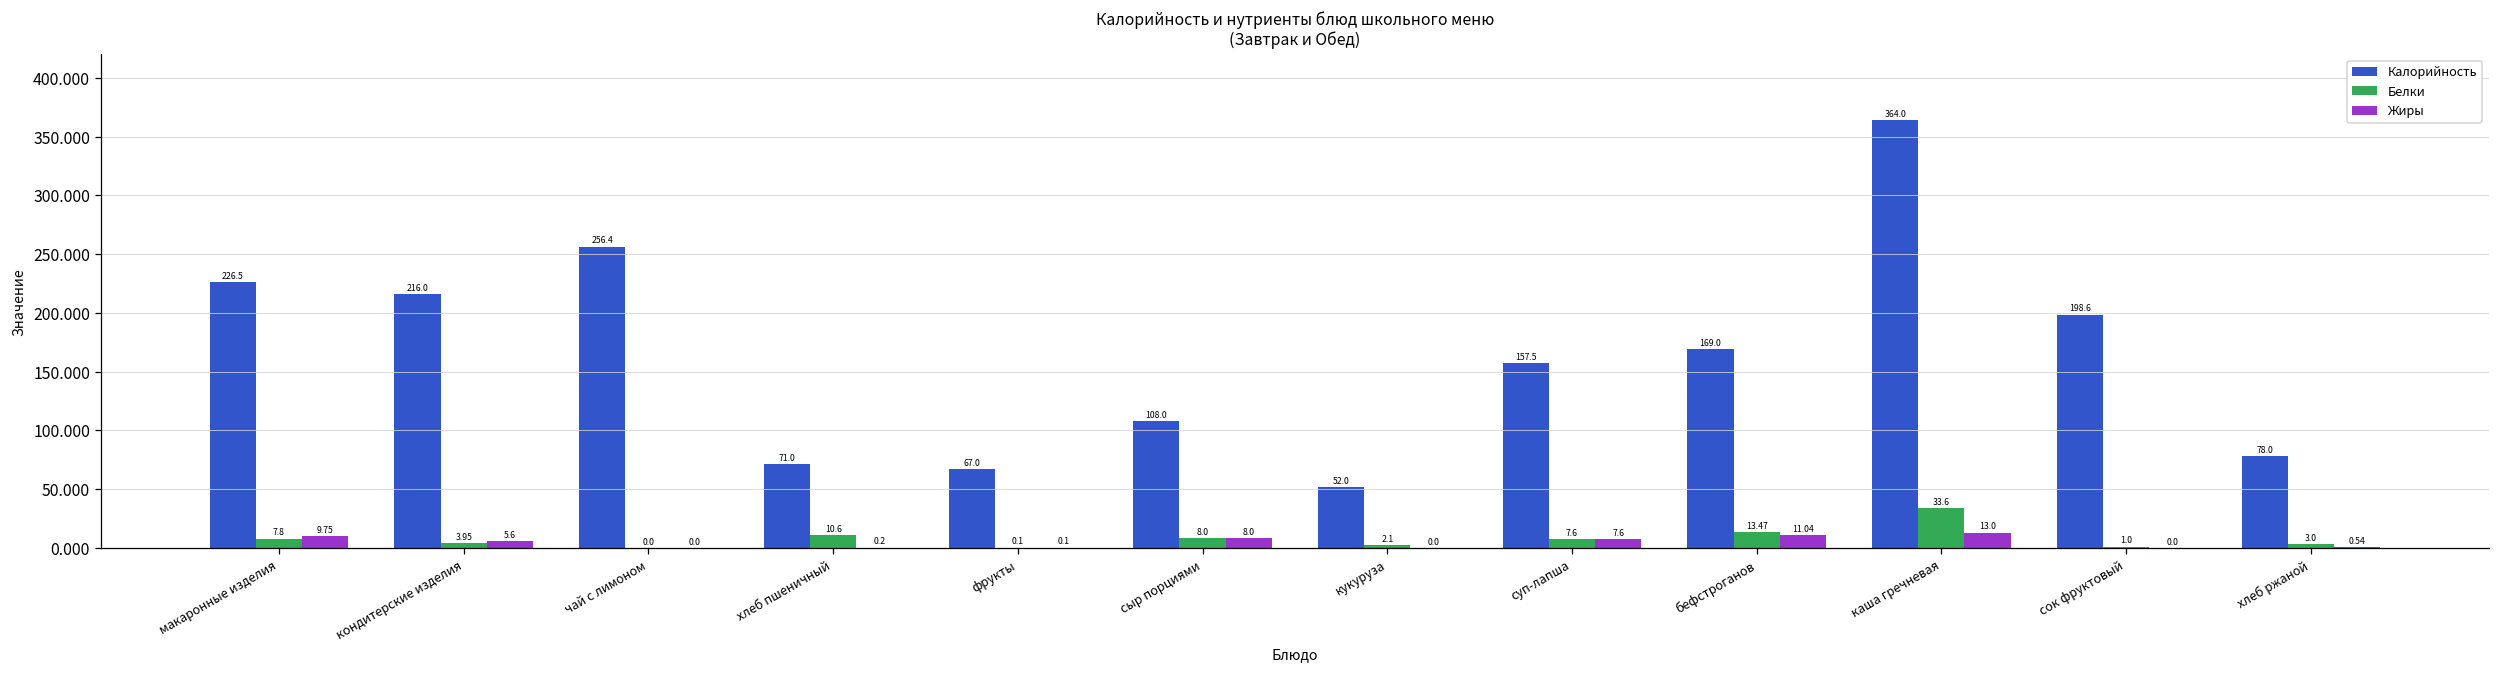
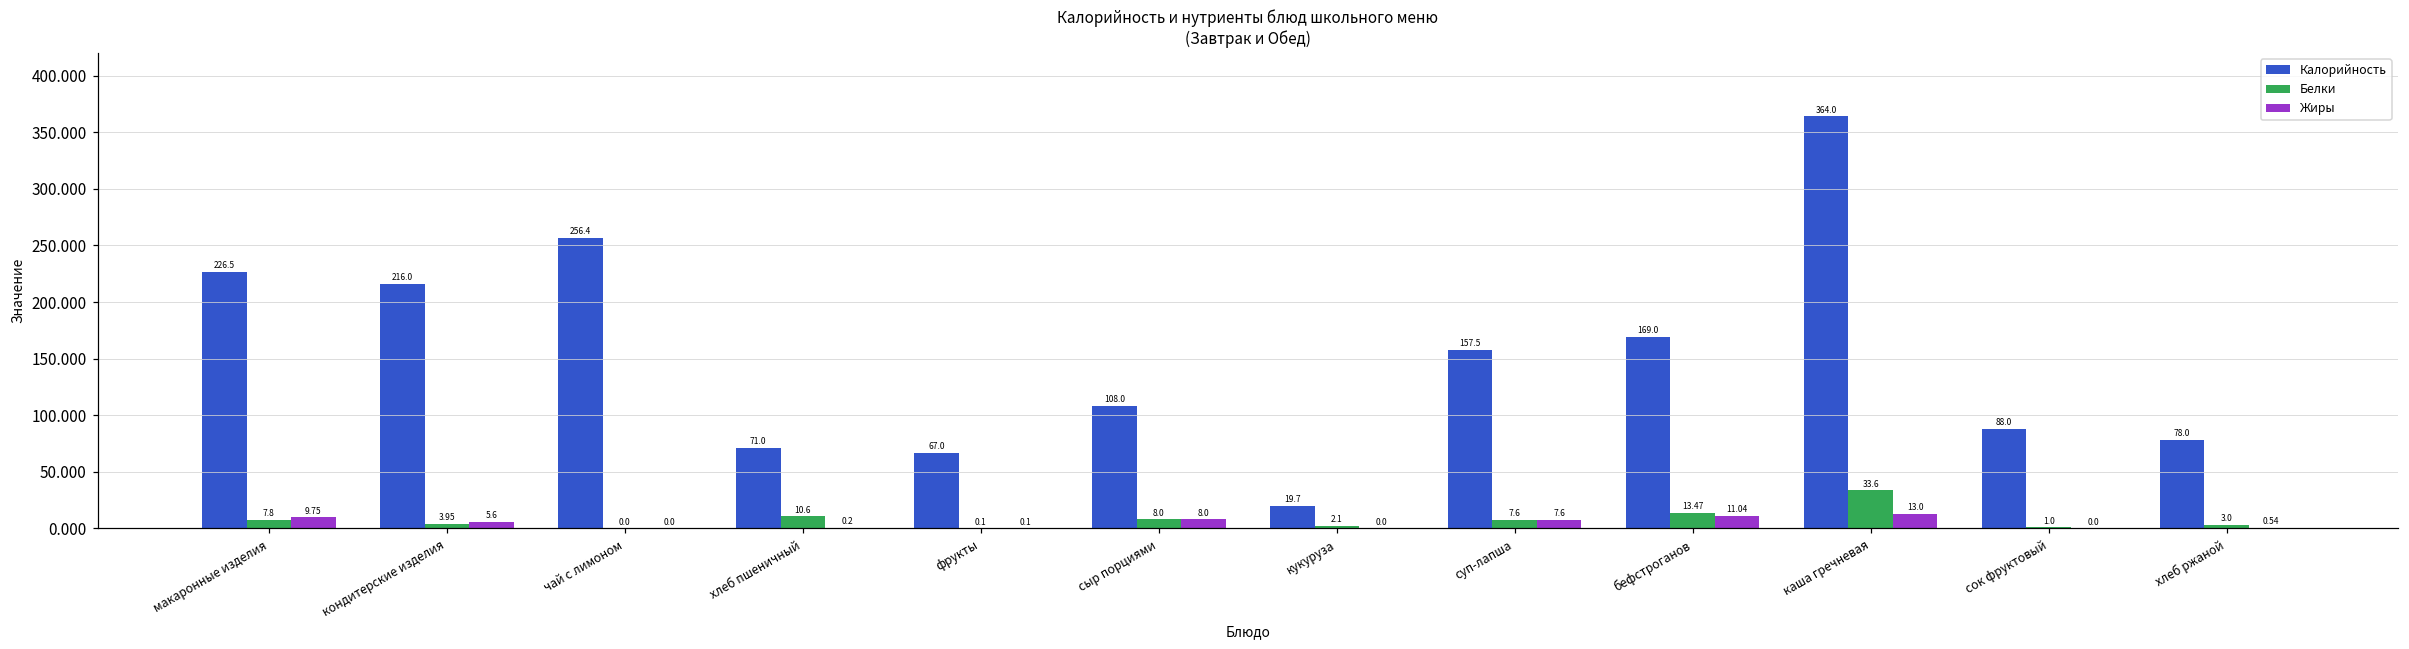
  {
    "Калорийность": {
      "макаронные изделия": 226.5,
      "кондитерские изделия": 216.0,
      "чай с лимоном": 256.4,
      "хлеб пшеничный": 71.0,
      "фрукты": 67.0,
      "сыр порциями": 108.0,
-     "кукуруза": 52.0,
+     "кукуруза": 19.7,
      "суп-лапша": 157.5,
      "бефстроганов": 169.0,
      "каша гречневая": 364.0,
-     "сок фруктовый": 198.6,
+     "сок фруктовый": 88.0,
      "хлеб ржаной": 78.0
    },
    "Белки": {
      "макаронные изделия": 7.8,
      "кондитерские изделия": 3.95,
      "чай с лимоном": 0.0,
      "хлеб пшеничный": 10.6,
      "фрукты": 0.1,
      "сыр порциями": 8.0,
      "кукуруза": 2.1,
      "суп-лапша": 7.6,
      "бефстроганов": 13.47,
      "каша гречневая": 33.6,
      "сок фруктовый": 1.0,
      "хлеб ржаной": 3.0
    },
    "Жиры": {
      "макаронные изделия": 9.75,
      "кондитерские изделия": 5.6,
      "чай с лимоном": 0.0,
      "хлеб пшеничный": 0.2,
      "фрукты": 0.1,
      "сыр порциями": 8.0,
      "кукуруза": 0.0,
      "суп-лапша": 7.6,
      "бефстроганов": 11.04,
      "каша гречневая": 13.0,
      "сок фруктовый": 0.0,
      "хлеб ржаной": 0.54
    }
  }
